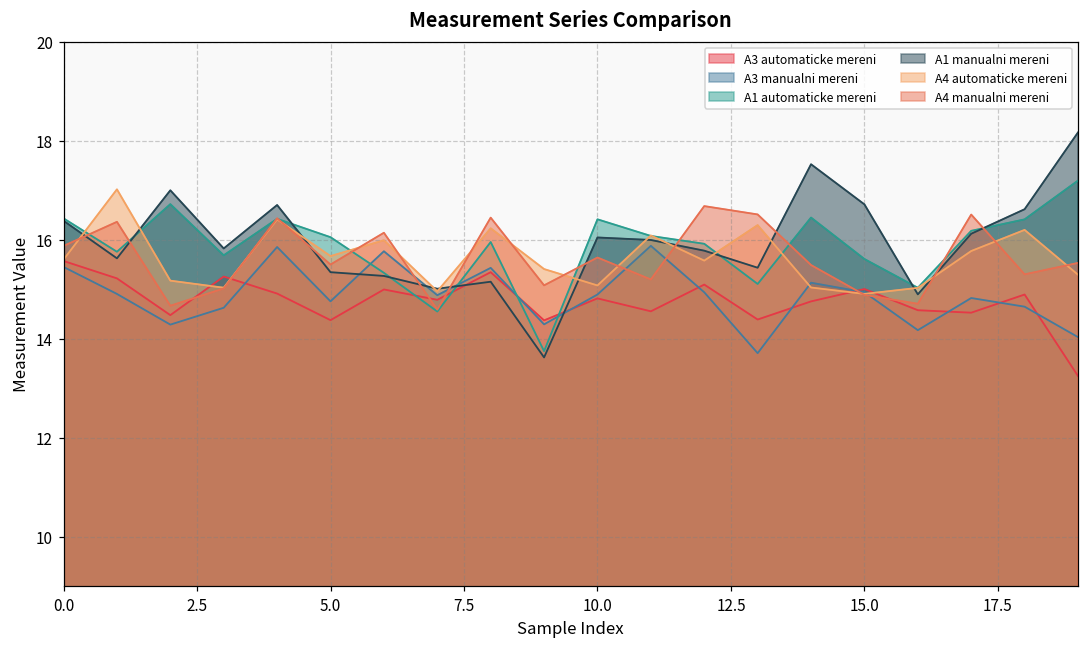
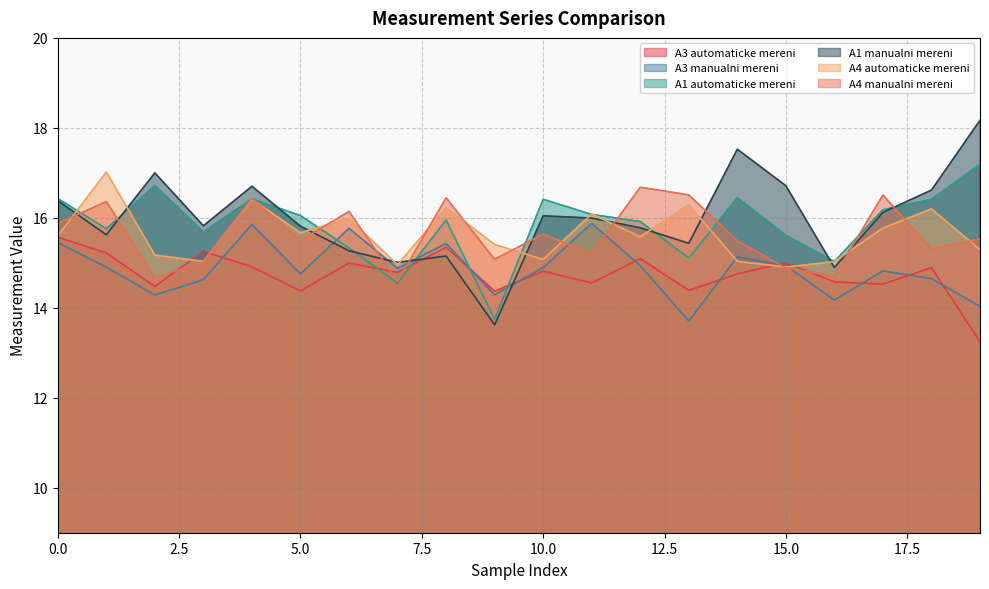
  {
    "A1 manualni mereni": {
-     "5.0": 15.3,
+     "5.0": 15.8,
      "10.0": 16.0,
      "15.0": 16.7
    }
  }
